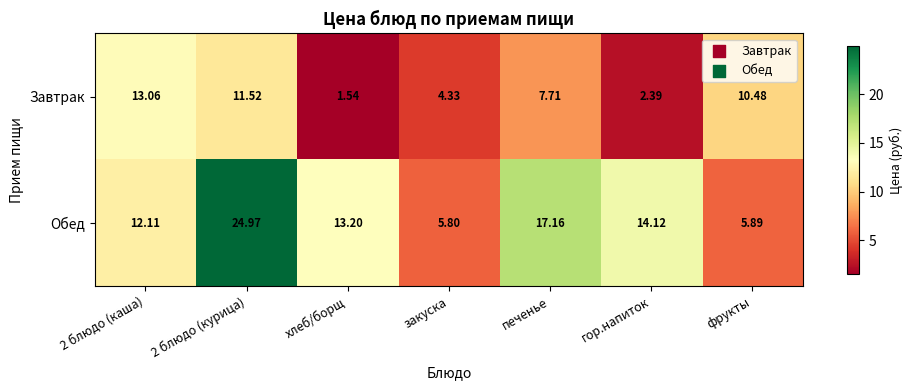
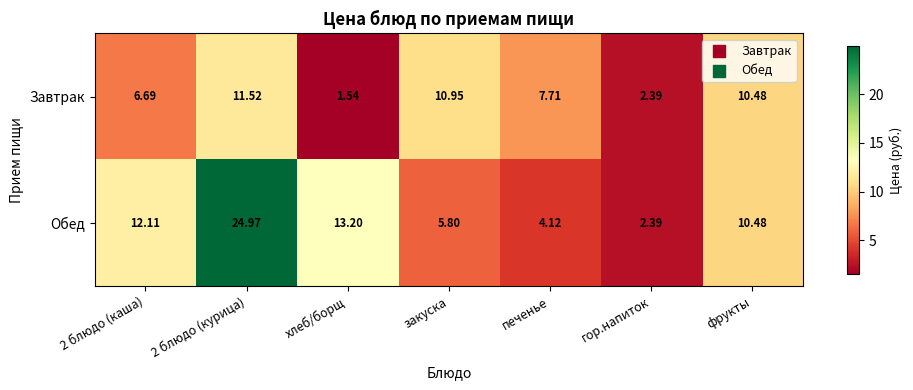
  {
    "Завтрак": {
-     "2 блюдо (каша)": 13.06,
+     "2 блюдо (каша)": 6.69,
      "2 блюдо (курица)": 11.52,
      "хлеб/борщ": 1.54,
-     "закуска": 4.33,
+     "закуска": 10.95,
      "печенье": 7.71,
      "гор.напиток": 2.39,
      "фрукты": 10.48
    },
    "Обед": {
      "2 блюдо (каша)": 12.11,
      "2 блюдо (курица)": 24.97,
      "хлеб/борщ": 13.20,
      "закуска": 5.80,
-     "печенье": 17.16,
-     "гор.напиток": 14.12,
-     "фрукты": 5.89
+     "печенье": 4.12,
+     "гор.напиток": 2.39,
+     "фрукты": 10.48
    }
  }
